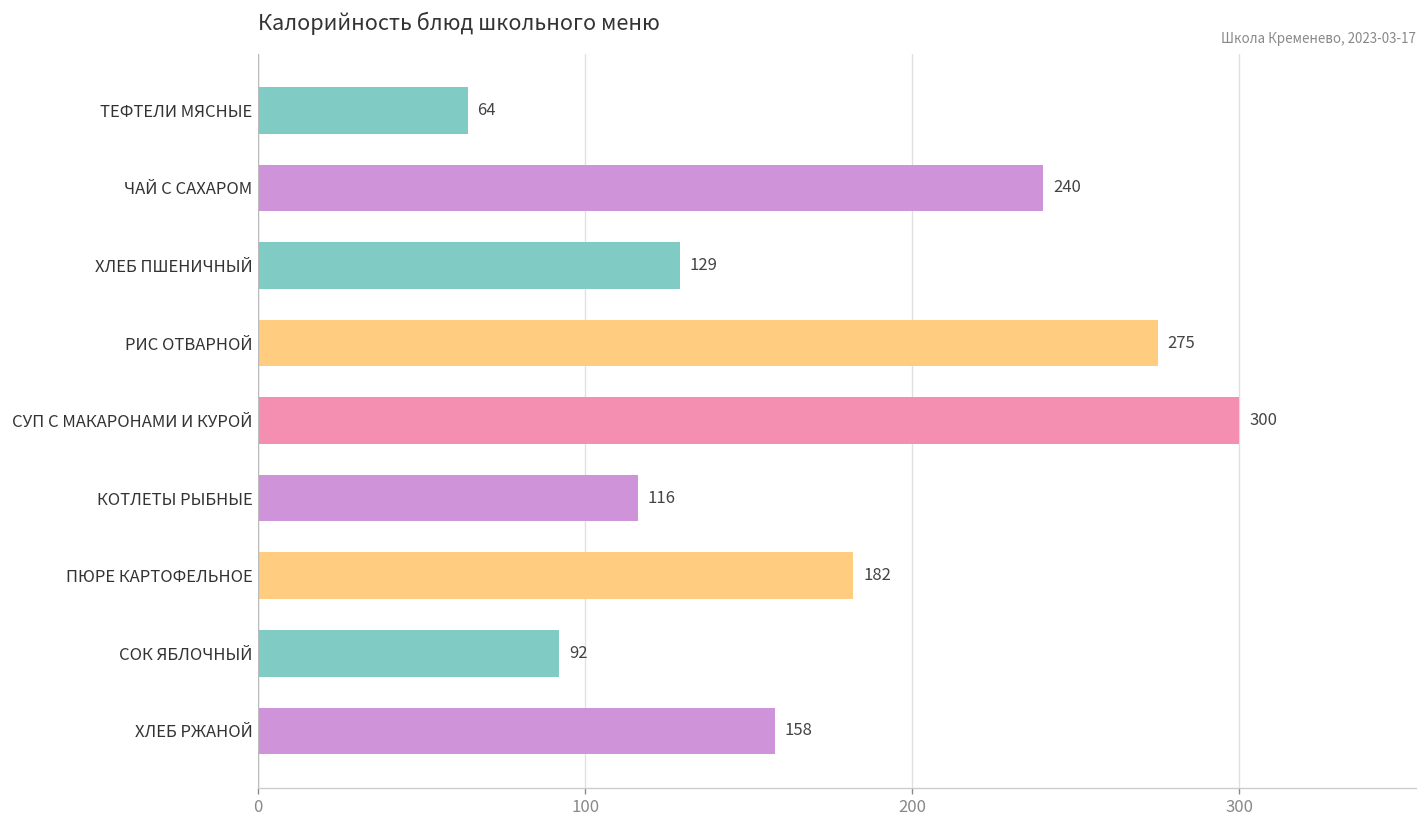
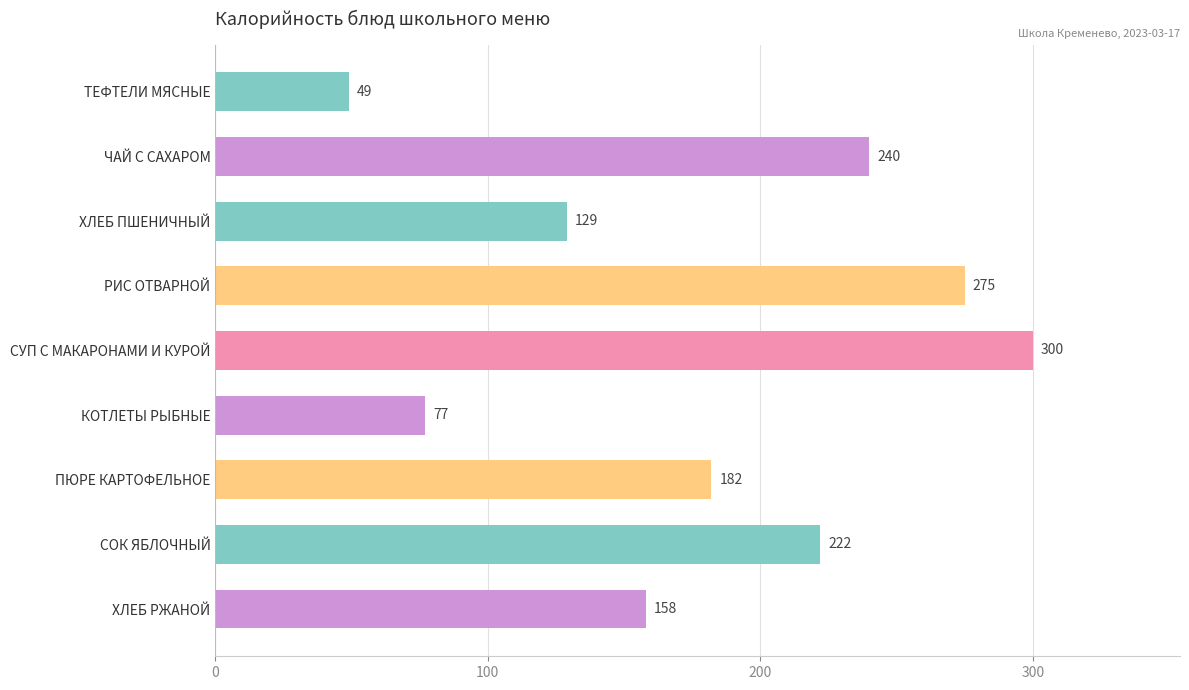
  {
-   "ТЕФТЕЛИ МЯСНЫЕ": 64,
+   "ТЕФТЕЛИ МЯСНЫЕ": 49,
    "ЧАЙ С САХАРОМ": 240,
    "ХЛЕБ ПШЕНИЧНЫЙ": 129,
    "РИС ОТВАРНОЙ": 275,
    "СУП С МАКАРОНАМИ И КУРОЙ": 300,
-   "КОТЛЕТЫ РЫБНЫЕ": 116,
+   "КОТЛЕТЫ РЫБНЫЕ": 77,
    "ПЮРЕ КАРТОФЕЛЬНОЕ": 182,
-   "СОК ЯБЛОЧНЫЙ": 92,
+   "СОК ЯБЛОЧНЫЙ": 222,
    "ХЛЕБ РЖАНОЙ": 158
  }
